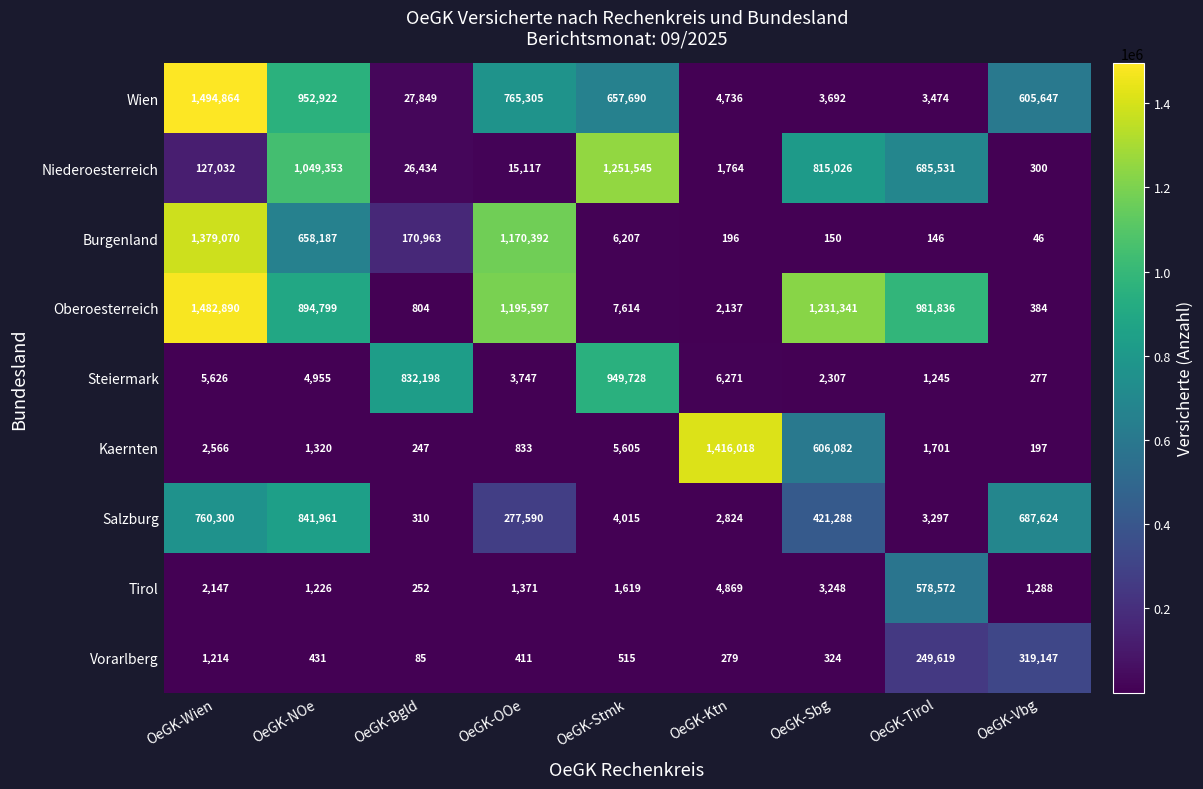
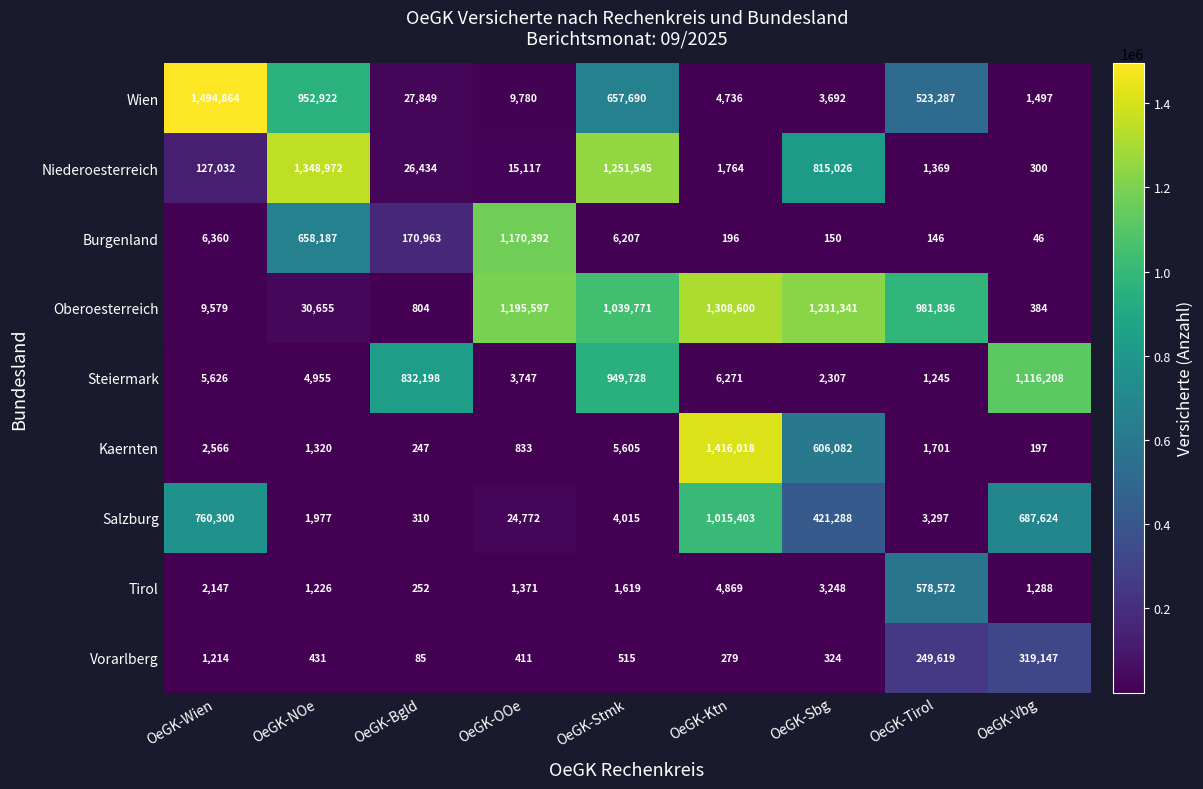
  {
    "Wien": {
      "OeGK-Wien": "1,494,864",
      "OeGK-NOe": "952,922",
      "OeGK-Bgld": "27,849",
-     "OeGK-OOe": "765,305",
+     "OeGK-OOe": "9,780",
      "OeGK-Stmk": "657,690",
      "OeGK-Ktn": "4,736",
      "OeGK-Sbg": "3,692",
-     "OeGK-Tirol": "3,474",
-     "OeGK-Vbg": "605,647"
+     "OeGK-Tirol": "523,287",
+     "OeGK-Vbg": "1,497"
    },
    "Niederoesterreich": {
      "OeGK-Wien": "127,032",
-     "OeGK-NOe": "1,049,353",
+     "OeGK-NOe": "1,348,972",
      "OeGK-Bgld": "26,434",
      "OeGK-OOe": "15,117",
      "OeGK-Stmk": "1,251,545",
      "OeGK-Ktn": "1,764",
      "OeGK-Sbg": "815,026",
-     "OeGK-Tirol": "685,531",
+     "OeGK-Tirol": "1,369",
      "OeGK-Vbg": "300"
    },
    "Burgenland": {
-     "OeGK-Wien": "1,379,070",
+     "OeGK-Wien": "6,360",
      "OeGK-NOe": "658,187",
      "OeGK-Bgld": "170,963",
      "OeGK-OOe": "1,170,392",
      "OeGK-Stmk": "6,207",
      "OeGK-Ktn": "196",
      "OeGK-Sbg": "150",
      "OeGK-Tirol": "146",
      "OeGK-Vbg": "46"
    },
    "Oberoesterreich": {
-     "OeGK-Wien": "1,482,890",
-     "OeGK-NOe": "894,799",
+     "OeGK-Wien": "9,579",
+     "OeGK-NOe": "30,655",
      "OeGK-Bgld": "804",
      "OeGK-OOe": "1,195,597",
-     "OeGK-Stmk": "7,614",
-     "OeGK-Ktn": "2,137",
+     "OeGK-Stmk": "1,039,771",
+     "OeGK-Ktn": "1,308,600",
      "OeGK-Sbg": "1,231,341",
      "OeGK-Tirol": "981,836",
      "OeGK-Vbg": "384"
    },
    "Steiermark": {
      "OeGK-Wien": "5,626",
      "OeGK-NOe": "4,955",
      "OeGK-Bgld": "832,198",
      "OeGK-OOe": "3,747",
      "OeGK-Stmk": "949,728",
      "OeGK-Ktn": "6,271",
      "OeGK-Sbg": "2,307",
      "OeGK-Tirol": "1,245",
-     "OeGK-Vbg": "277"
+     "OeGK-Vbg": "1,116,208"
    },
    "Kaernten": {
      "OeGK-Wien": "2,566",
      "OeGK-NOe": "1,320",
      "OeGK-Bgld": "247",
      "OeGK-OOe": "833",
      "OeGK-Stmk": "5,605",
      "OeGK-Ktn": "1,416,018",
      "OeGK-Sbg": "606,082",
      "OeGK-Tirol": "1,701",
      "OeGK-Vbg": "197"
    },
    "Salzburg": {
      "OeGK-Wien": "760,300",
-     "OeGK-NOe": "841,961",
+     "OeGK-NOe": "1,977",
      "OeGK-Bgld": "310",
-     "OeGK-OOe": "277,590",
+     "OeGK-OOe": "24,772",
      "OeGK-Stmk": "4,015",
-     "OeGK-Ktn": "2,824",
+     "OeGK-Ktn": "1,015,403",
      "OeGK-Sbg": "421,288",
      "OeGK-Tirol": "3,297",
      "OeGK-Vbg": "687,624"
    },
    "Tirol": {
      "OeGK-Wien": "2,147",
      "OeGK-NOe": "1,226",
      "OeGK-Bgld": "252",
      "OeGK-OOe": "1,371",
      "OeGK-Stmk": "1,619",
      "OeGK-Ktn": "4,869",
      "OeGK-Sbg": "3,248",
      "OeGK-Tirol": "578,572",
      "OeGK-Vbg": "1,288"
    },
    "Vorarlberg": {
      "OeGK-Wien": "1,214",
      "OeGK-NOe": "431",
      "OeGK-Bgld": "85",
      "OeGK-OOe": "411",
      "OeGK-Stmk": "515",
      "OeGK-Ktn": "279",
      "OeGK-Sbg": "324",
      "OeGK-Tirol": "249,619",
      "OeGK-Vbg": "319,147"
    }
  }
